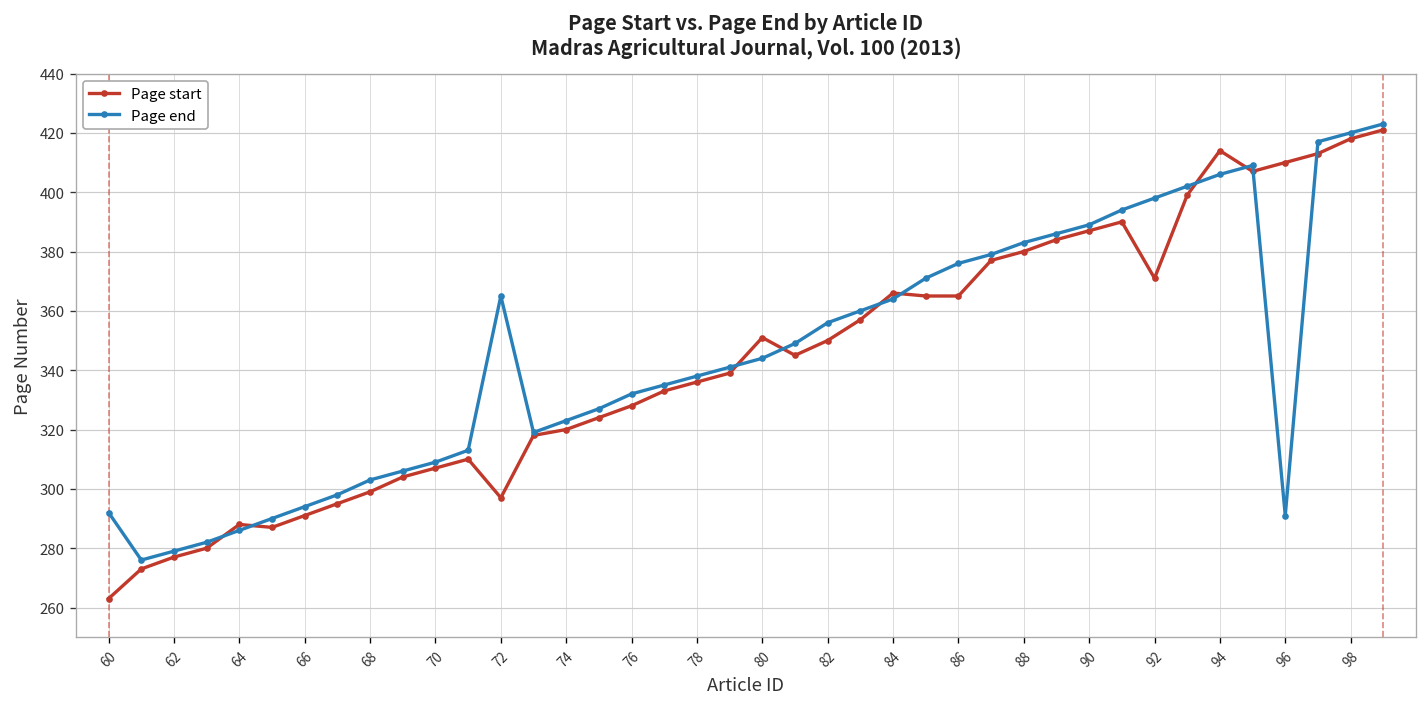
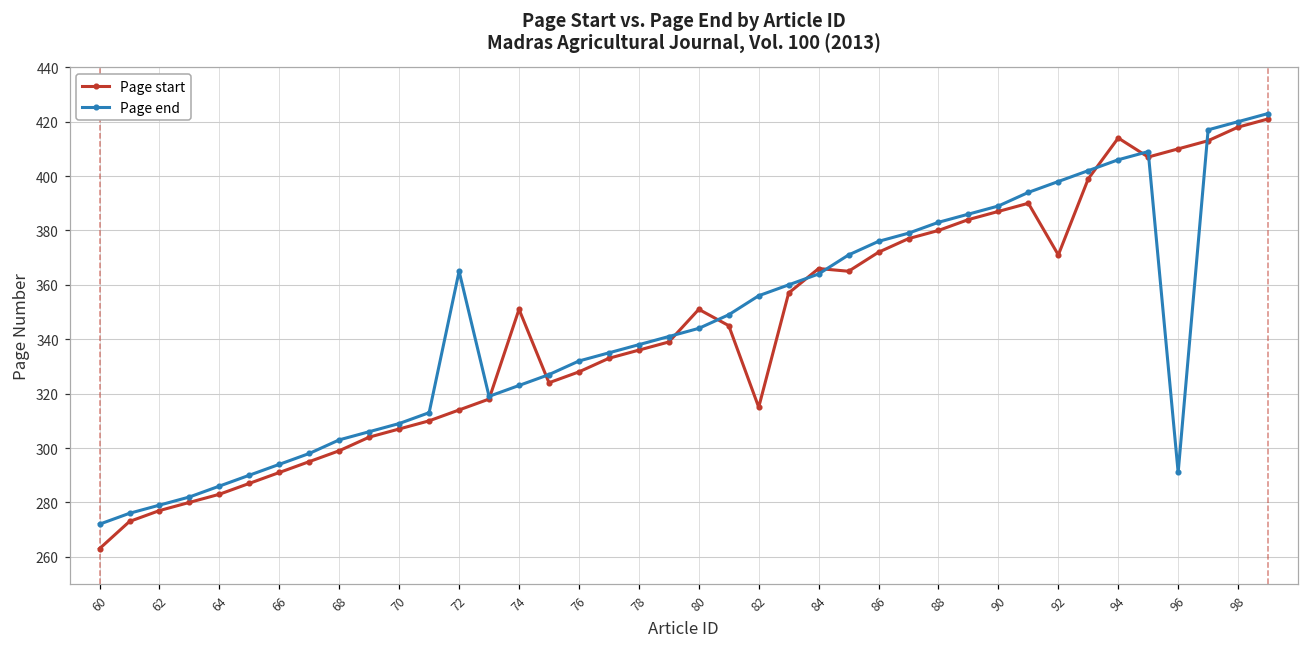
  {
    "Page start": {
      "60": 263,
      "62": 277,
-     "64": 288,
+     "64": 283,
      "66": 291,
      "68": 299,
      "70": 307,
-     "72": 297,
-     "74": 320,
+     "72": 314,
+     "74": 351,
      "76": 328,
      "78": 336,
      "80": 351,
-     "82": 350,
+     "82": 315,
      "84": 366,
-     "86": 365,
+     "86": 372,
      "88": 380,
      "90": 387,
      "92": 371,
      "94": 414,
      "96": 410,
      "98": 418
    },
    "Page end": {
-     "60": 292,
+     "60": 272,
      "62": 279,
      "64": 286,
      "66": 294,
      "68": 303,
      "70": 309,
      "72": 365,
      "74": 323,
      "76": 332,
      "78": 338,
      "80": 344,
      "82": 356,
      "84": 364,
      "86": 376,
      "88": 383,
      "90": 389,
      "92": 398,
      "94": 406,
      "96": 291,
      "98": 420
    }
  }
